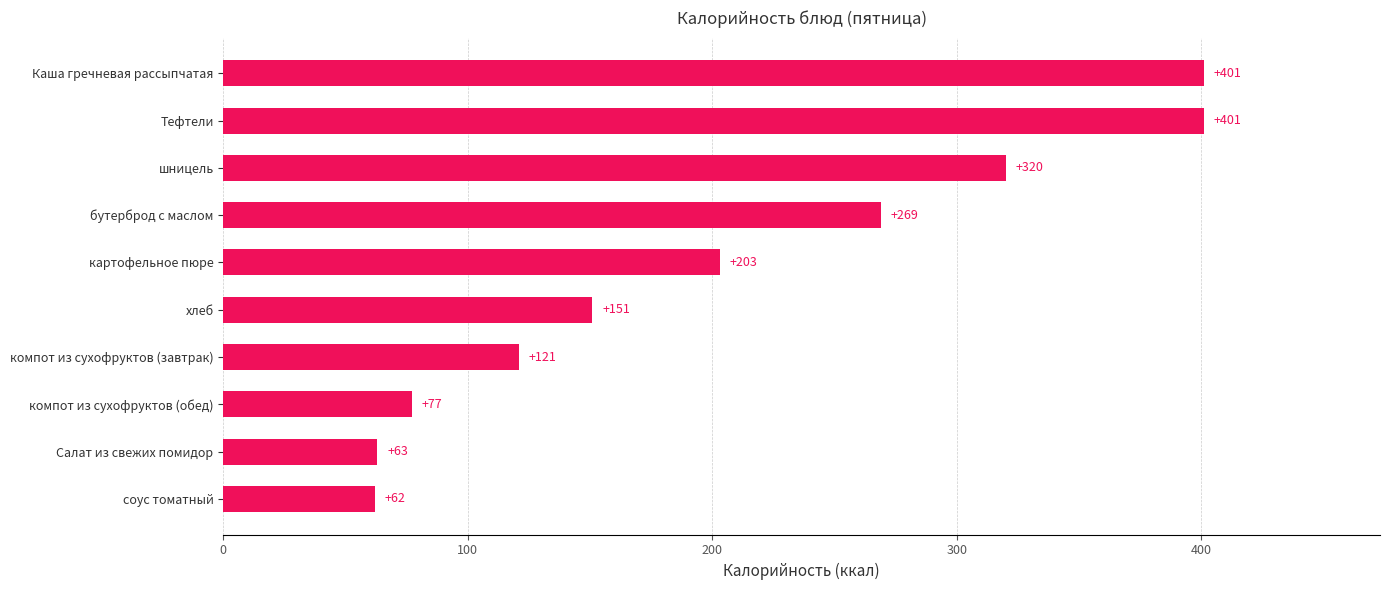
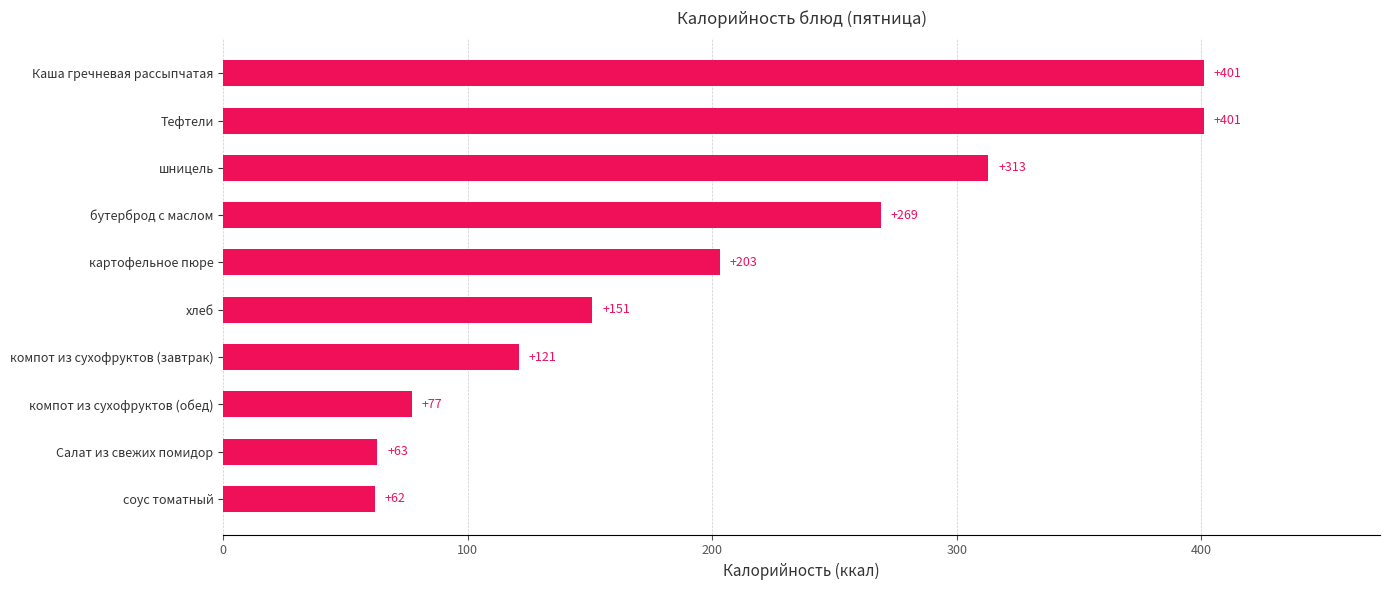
  {
    "Каша гречневая рассыпчатая": "+401",
    "Тефтели": "+401",
-   "шницель": "+320",
+   "шницель": "+313",
    "бутерброд с маслом": "+269",
    "картофельное пюре": "+203",
    "хлеб": "+151",
    "компот из сухофруктов (завтрак)": "+121",
    "компот из сухофруктов (обед)": "+77",
    "Салат из свежих помидор": "+63",
    "соус томатный": "+62"
  }
